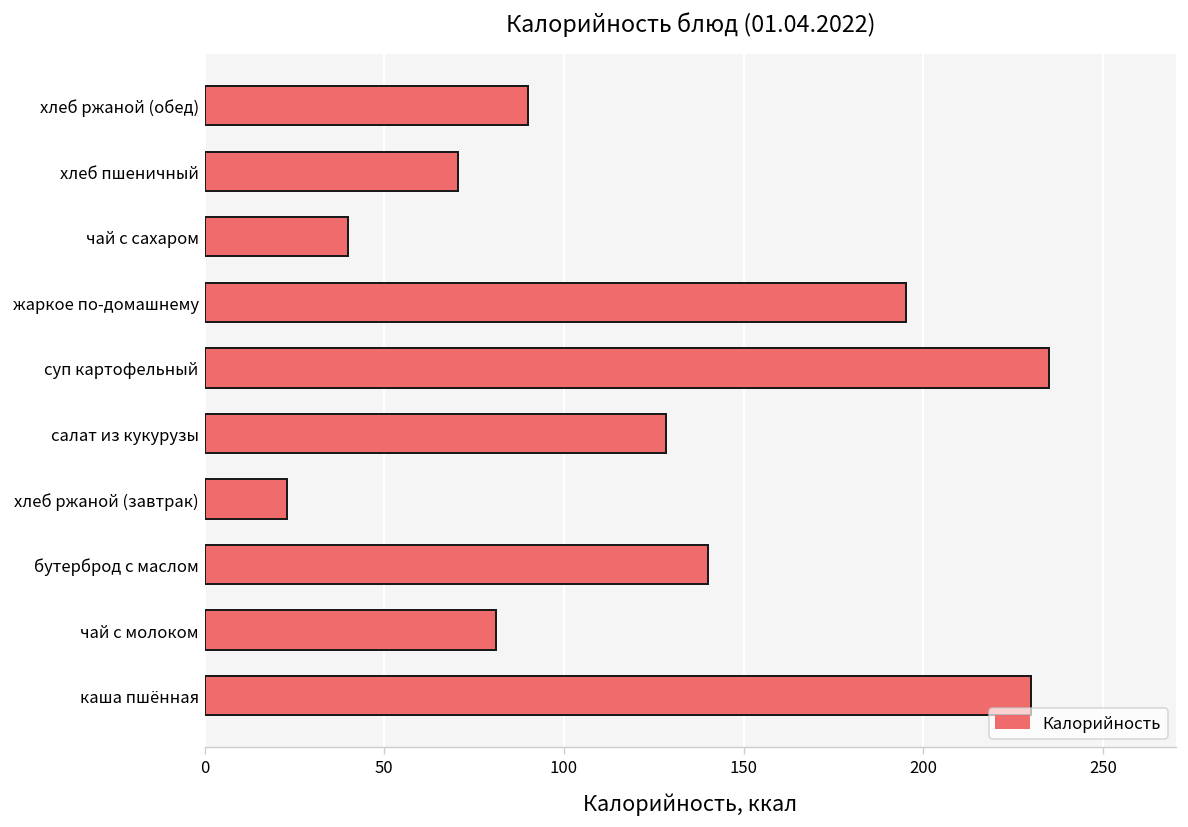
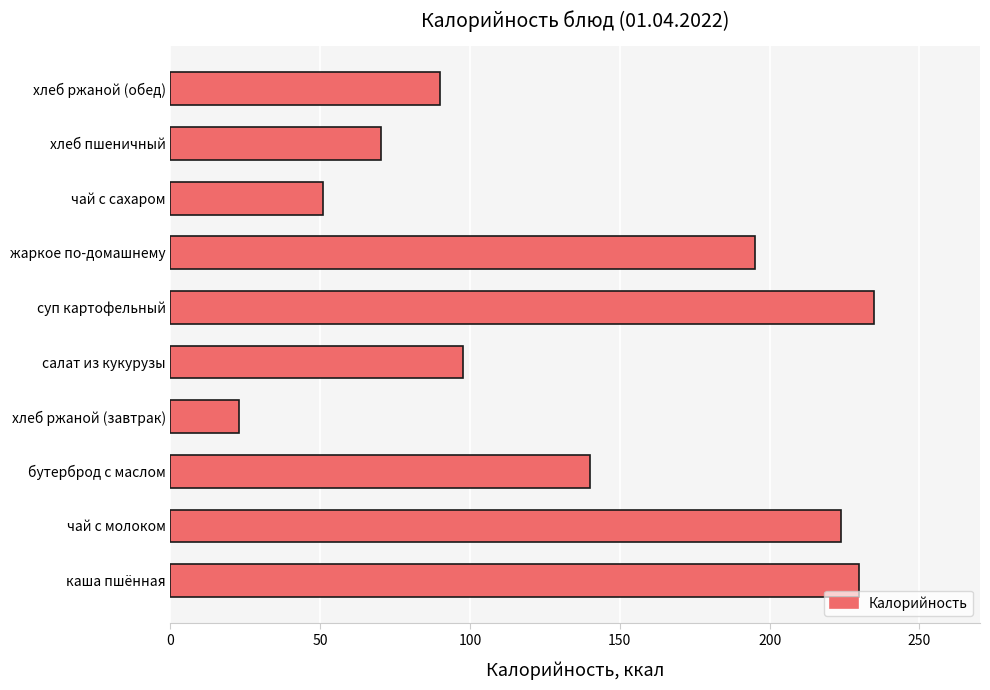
  {
    "хлеб ржаной (обед)": 90,
    "хлеб пшеничный": 70,
-   "чай с сахаром": 40,
+   "чай с сахаром": 51,
    "жаркое по-домашнему": 195,
    "суп картофельный": 235,
-   "салат из кукурузы": 128,
+   "салат из кукурузы": 98,
    "хлеб ржаной (завтрак)": 23,
    "бутерброд с маслом": 140,
-   "чай с молоком": 81,
+   "чай с молоком": 224,
    "каша пшённая": 230
  }
